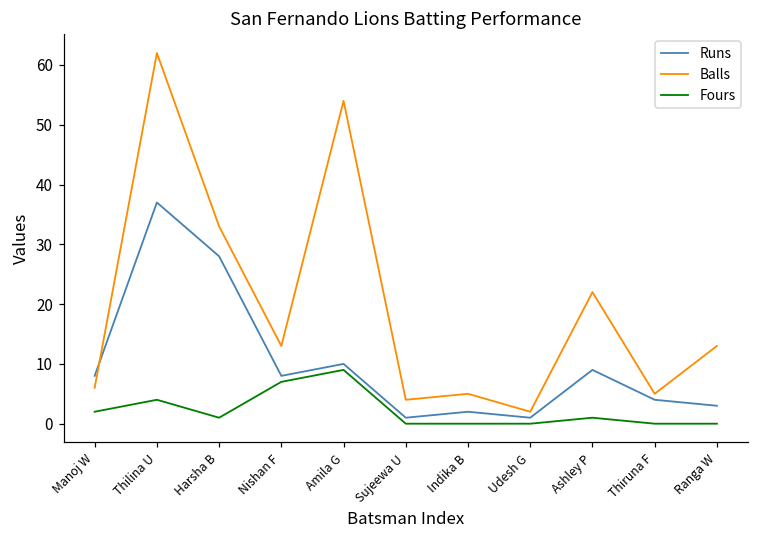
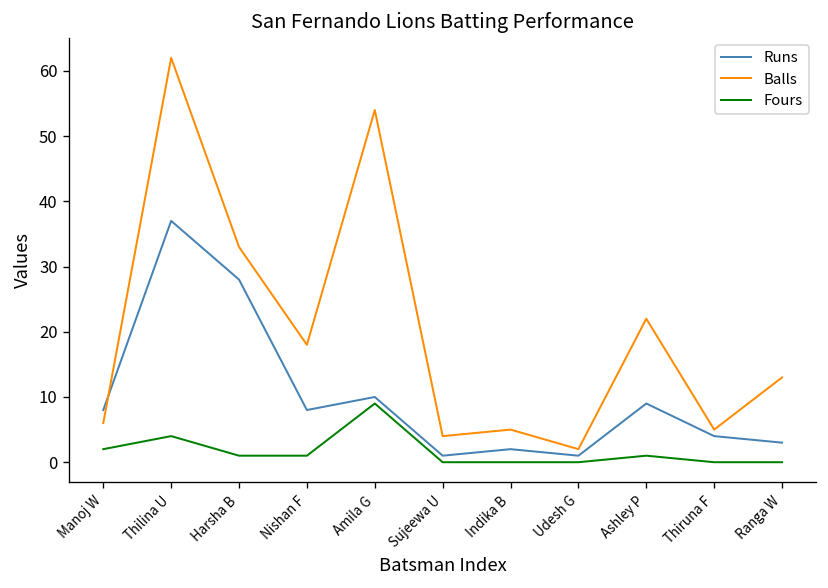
  {
    "Runs": {
      "Manoj W": 8,
      "Thilina U": 37,
      "Harsha B": 28,
      "Nishan F": 8,
      "Amila G": 10,
      "Sujeewa U": 1,
      "Indika B": 2,
      "Udesh G": 1,
      "Ashley P": 9,
      "Thiruna F": 4,
      "Ranga W": 3
    },
    "Balls": {
      "Manoj W": 6,
      "Thilina U": 62,
      "Harsha B": 33,
-     "Nishan F": 13,
+     "Nishan F": 18,
      "Amila G": 54,
      "Sujeewa U": 4,
      "Indika B": 5,
      "Udesh G": 2,
      "Ashley P": 22,
      "Thiruna F": 5,
      "Ranga W": 13
    },
    "Fours": {
      "Manoj W": 2,
      "Thilina U": 4,
      "Harsha B": 1,
-     "Nishan F": 7,
+     "Nishan F": 1,
      "Amila G": 9,
      "Sujeewa U": 0,
      "Indika B": 0,
      "Udesh G": 0,
      "Ashley P": 1,
      "Thiruna F": 0,
      "Ranga W": 0
    }
  }
